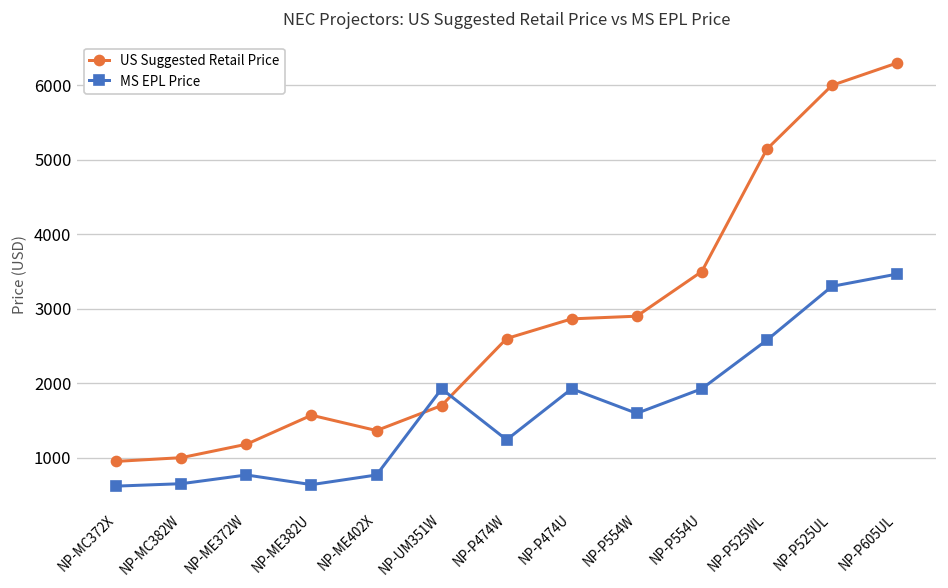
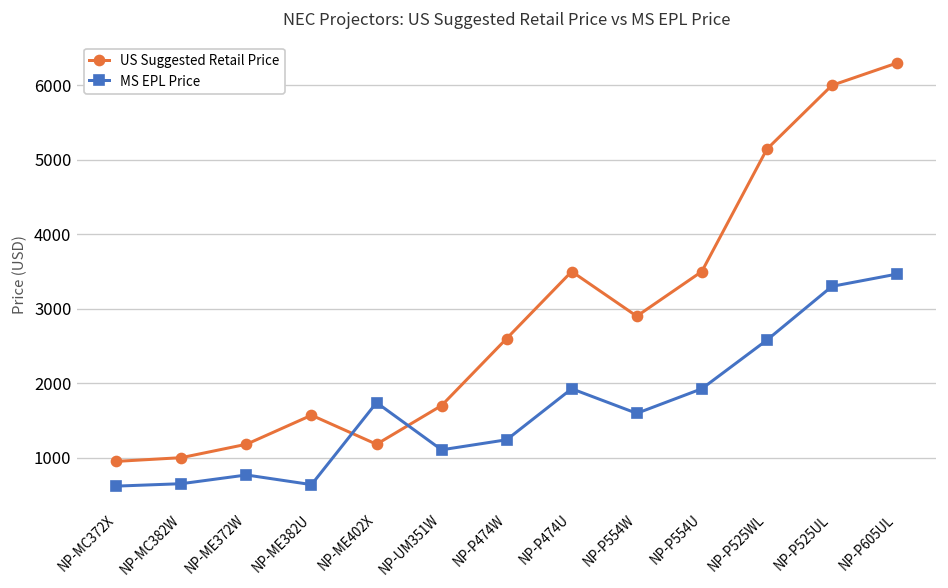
  {
    "US Suggested Retail Price": {
      "NP-MC372X": 900,
      "NP-MC382W": 1000,
      "NP-ME372W": 1200,
      "NP-ME382U": 1600,
-     "NP-ME402X": 1400,
+     "NP-ME402X": 1200,
      "NP-UM351W": 1700,
      "NP-P474W": 2600,
-     "NP-P474U": 2900,
+     "NP-P474U": 3500,
      "NP-P554W": 2900,
      "NP-P554U": 3500,
      "NP-P525WL": 5100,
      "NP-P525UL": 6000,
      "NP-P605UL": 6300
    },
    "MS EPL Price": {
      "NP-MC372X": 600,
      "NP-MC382W": 600,
      "NP-ME372W": 800,
      "NP-ME382U": 600,
-     "NP-ME402X": 800,
-     "NP-UM351W": 1900,
+     "NP-ME402X": 1700,
+     "NP-UM351W": 1100,
      "NP-P474W": 1200,
      "NP-P474U": 1900,
      "NP-P554W": 1600,
      "NP-P554U": 1900,
      "NP-P525WL": 2600,
      "NP-P525UL": 3300,
      "NP-P605UL": 3500
    }
  }
